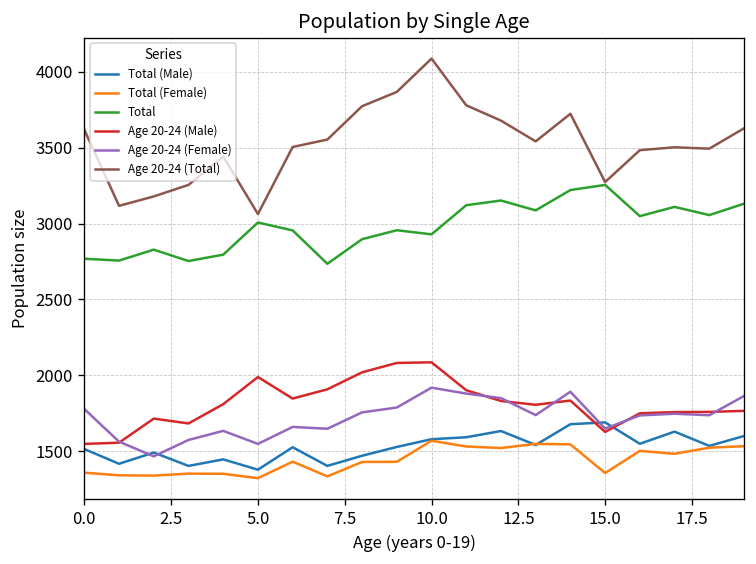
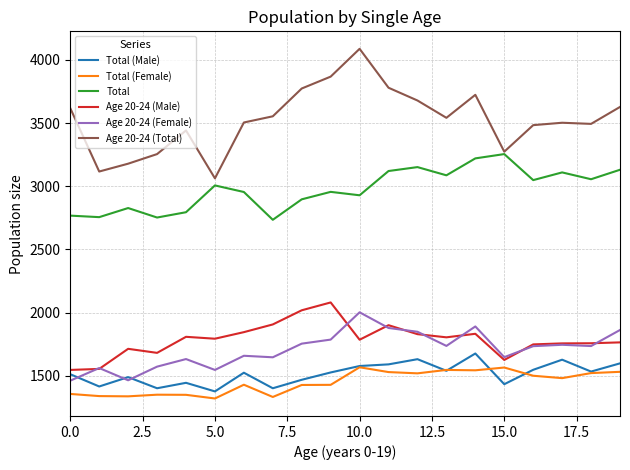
  {
    "Total (Male)": {
      "0.0": 1510,
      "5.0": 1380,
-     "15.0": 1690
+     "15.0": 1430
    },
    "Total (Female)": {
      "0.0": 1360,
      "5.0": 1320,
-     "15.0": 1360
+     "15.0": 1570
    },
    "Total": {
      "0.0": 2770,
      "5.0": 3010,
      "10.0": 2930
    },
    "Age 20-24 (Male)": {
      "0.0": 1550,
-     "5.0": 1990,
-     "10.0": 2090,
+     "5.0": 1790,
+     "10.0": 1790,
      "15.0": 1630
    },
    "Age 20-24 (Female)": {
-     "0.0": 1780,
+     "0.0": 1460,
      "5.0": 1550,
-     "10.0": 1920,
+     "10.0": 2000,
      "15.0": 1650
    },
    "Age 20-24 (Total)": {
      "0.0": 3620,
      "5.0": 3060,
      "10.0": 4090
    }
  }
